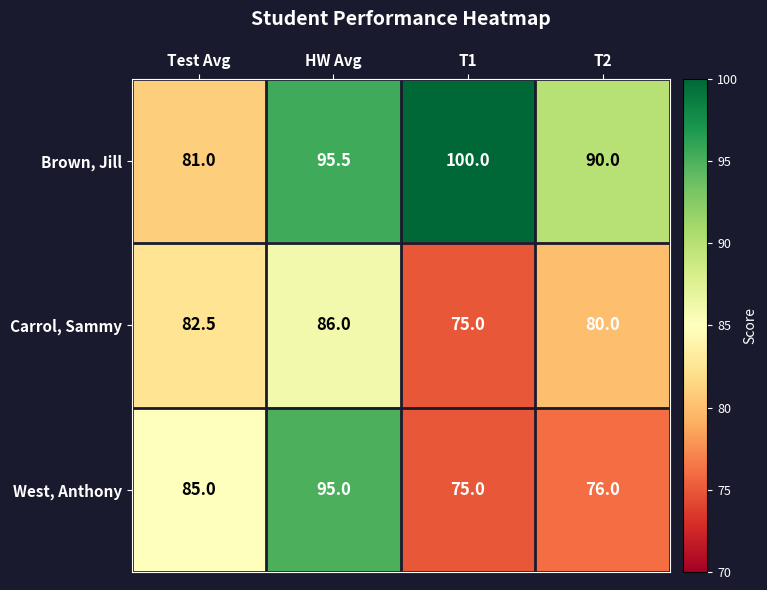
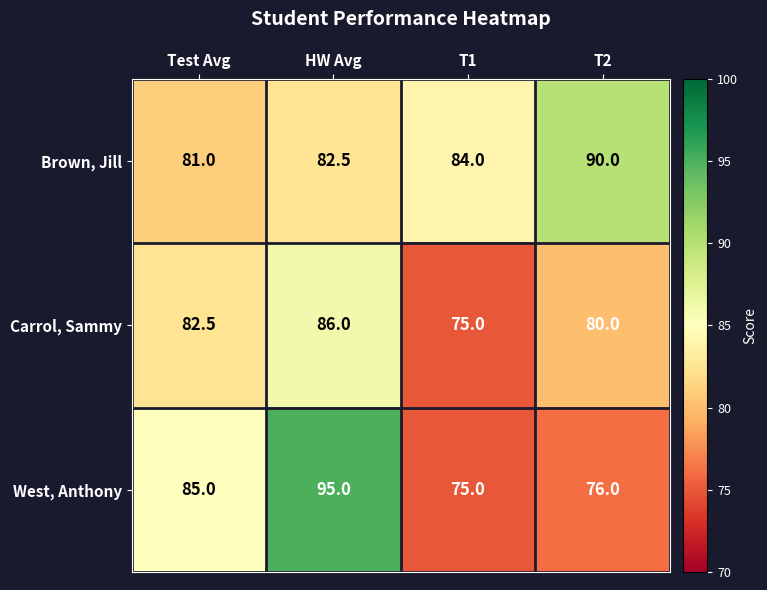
  {
    "Brown, Jill": {
      "Test Avg": 81.0,
-     "HW Avg": 95.5,
-     "T1": 100.0,
+     "HW Avg": 82.5,
+     "T1": 84.0,
      "T2": 90.0
    },
    "Carrol, Sammy": {
      "Test Avg": 82.5,
      "HW Avg": 86.0,
      "T1": 75.0,
      "T2": 80.0
    },
    "West, Anthony": {
      "Test Avg": 85.0,
      "HW Avg": 95.0,
      "T1": 75.0,
      "T2": 76.0
    }
  }
